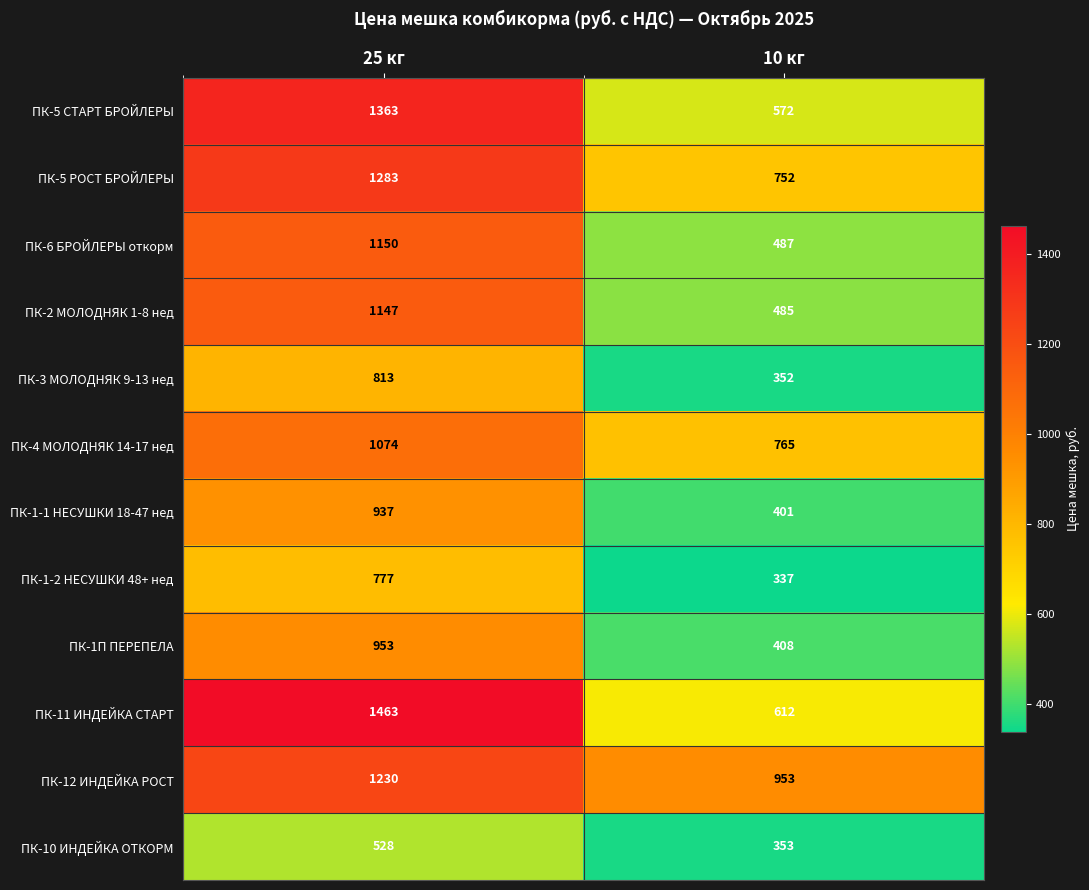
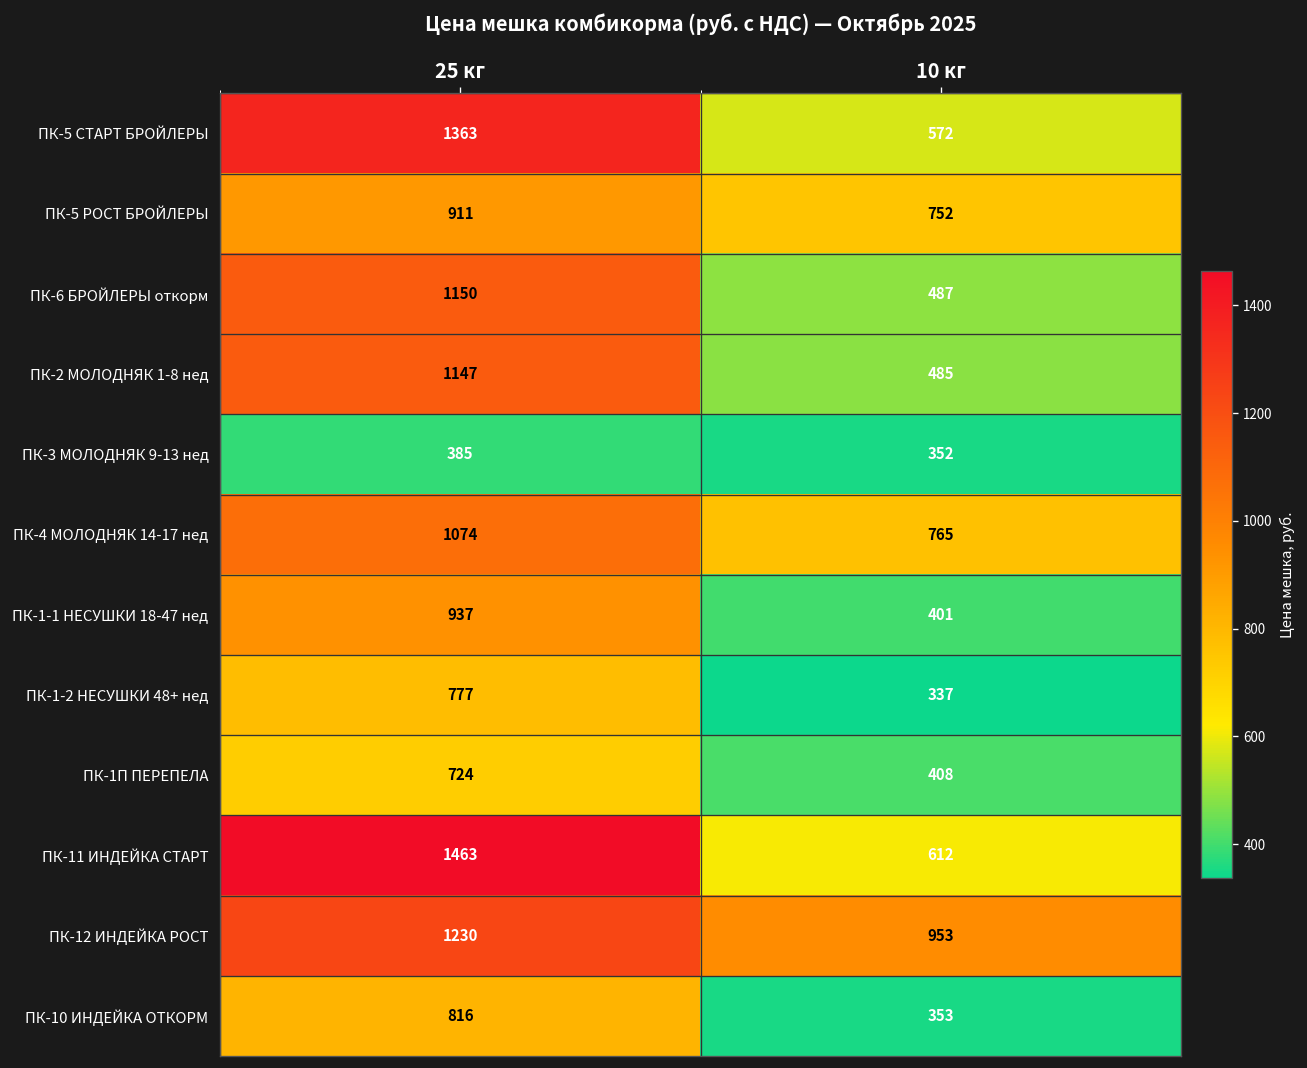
  {
    "ПК-5 СТАРТ БРОЙЛЕРЫ": {
      "25 кг": 1363,
      "10 кг": 572
    },
    "ПК-5 РОСТ БРОЙЛЕРЫ": {
-     "25 кг": 1283,
+     "25 кг": 911,
      "10 кг": 752
    },
    "ПК-6 БРОЙЛЕРЫ откорм": {
      "25 кг": 1150,
      "10 кг": 487
    },
    "ПК-2 МОЛОДНЯК 1-8 нед": {
      "25 кг": 1147,
      "10 кг": 485
    },
    "ПК-3 МОЛОДНЯК 9-13 нед": {
-     "25 кг": 813,
+     "25 кг": 385,
      "10 кг": 352
    },
    "ПК-4 МОЛОДНЯК 14-17 нед": {
      "25 кг": 1074,
      "10 кг": 765
    },
    "ПК-1-1 НЕСУШКИ 18-47 нед": {
      "25 кг": 937,
      "10 кг": 401
    },
    "ПК-1-2 НЕСУШКИ 48+ нед": {
      "25 кг": 777,
      "10 кг": 337
    },
    "ПК-1П ПЕРЕПЕЛА": {
-     "25 кг": 953,
+     "25 кг": 724,
      "10 кг": 408
    },
    "ПК-11 ИНДЕЙКА СТАРТ": {
      "25 кг": 1463,
      "10 кг": 612
    },
    "ПК-12 ИНДЕЙКА РОСТ": {
      "25 кг": 1230,
      "10 кг": 953
    },
    "ПК-10 ИНДЕЙКА ОТКОРМ": {
-     "25 кг": 528,
+     "25 кг": 816,
      "10 кг": 353
    }
  }
